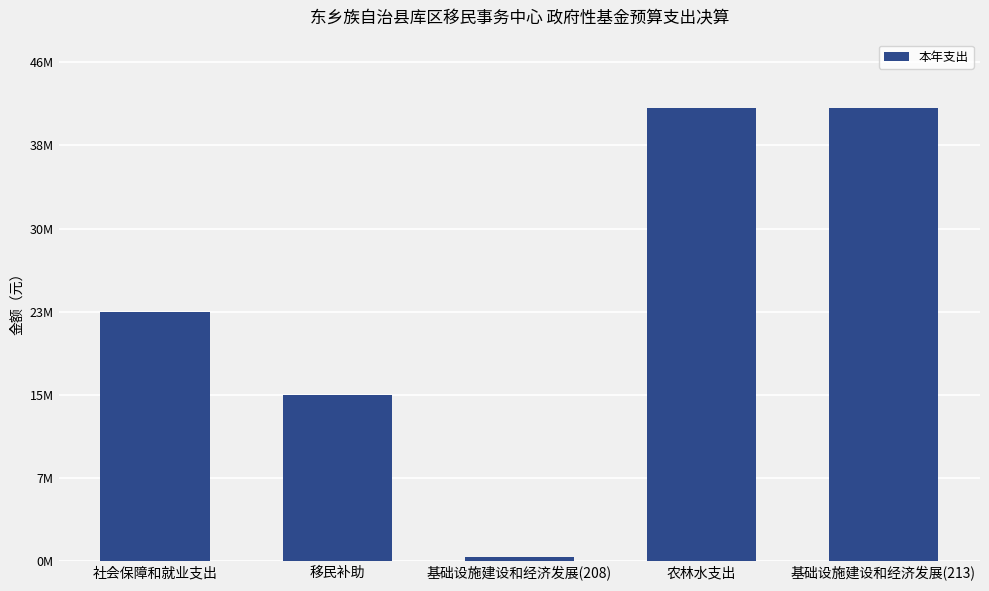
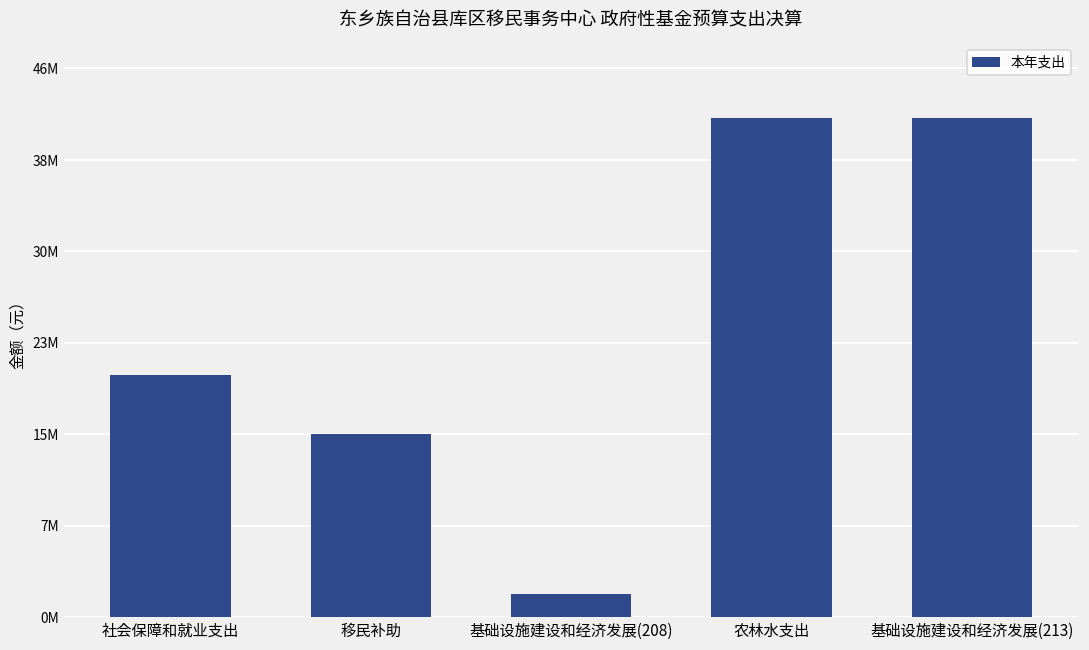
  {
-   "社会保障和就业支出": 23000000,
+   "社会保障和就业支出": 20400000,
    "移民补助": 15400000,
-   "基础设施建设和经济发展(208)": 400000,
+   "基础设施建设和经济发展(208)": 1900000,
    "农林水支出": 42000000,
    "基础设施建设和经济发展(213)": 42000000
  }
